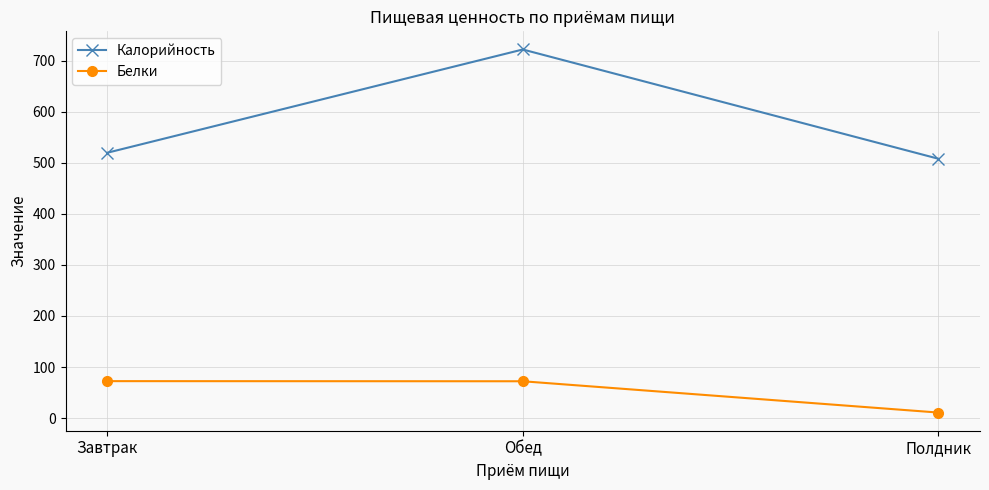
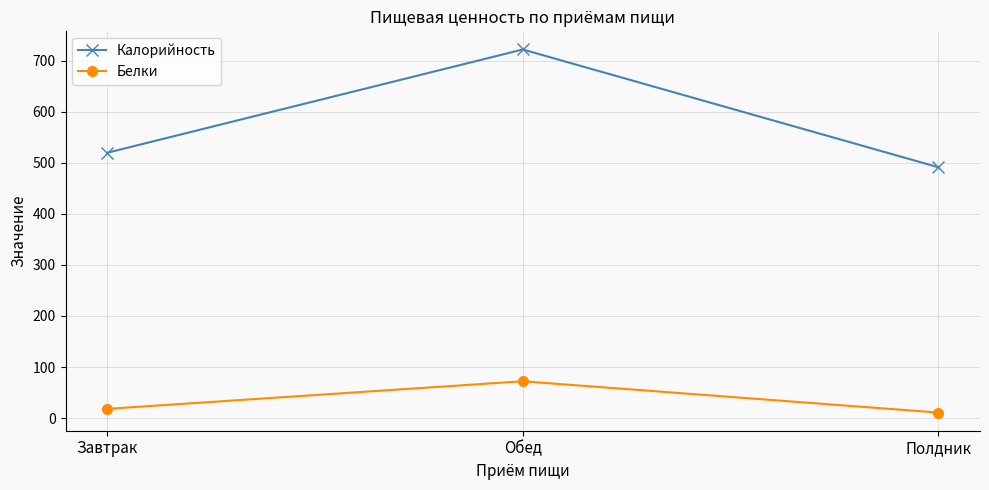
  {
    "Калорийность": {
      "Завтрак": 520,
      "Обед": 720,
-     "Полдник": 510
+     "Полдник": 490
    },
    "Белки": {
-     "Завтрак": 70,
+     "Завтрак": 20,
      "Обед": 70,
      "Полдник": 10
    }
  }
